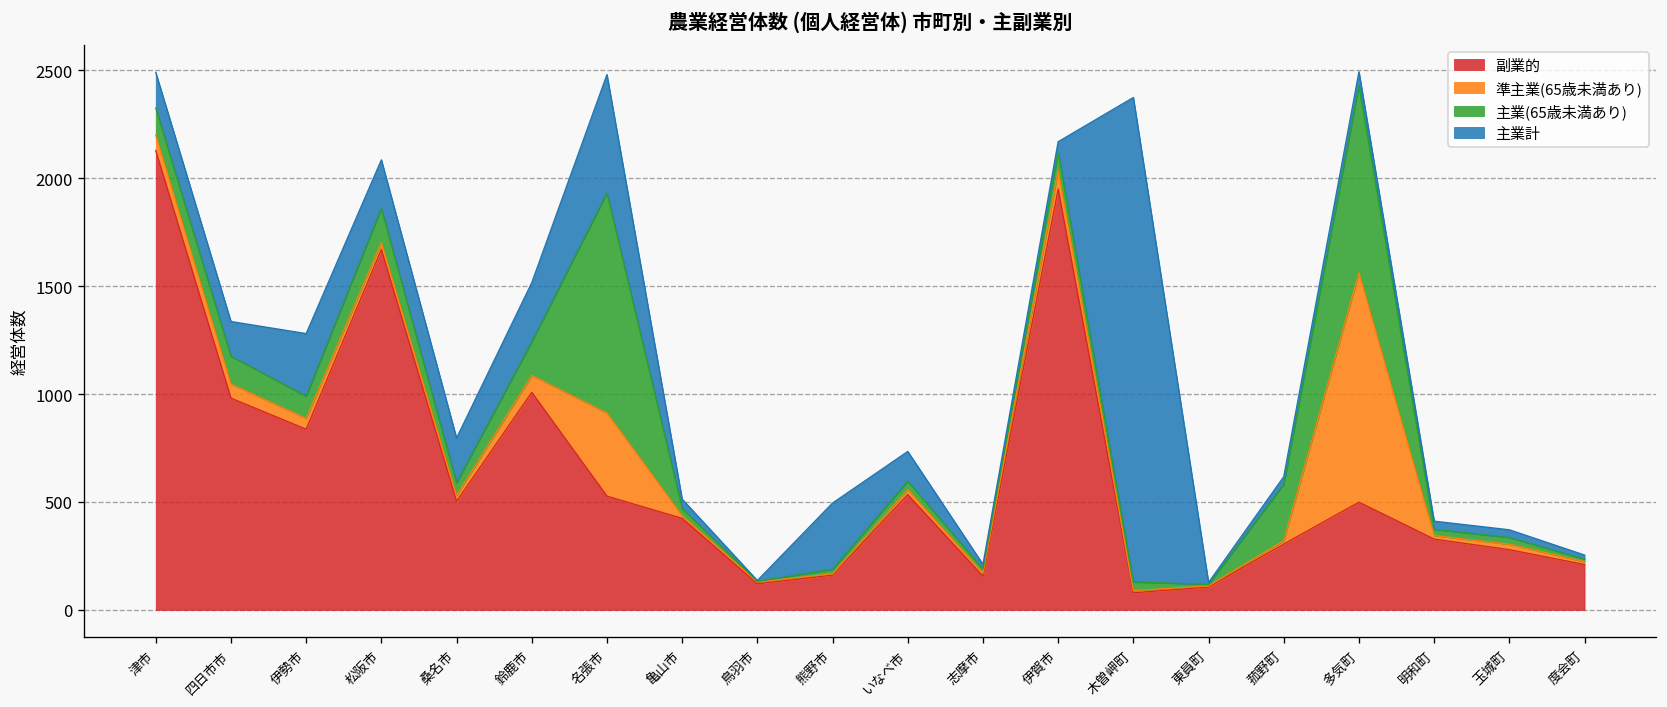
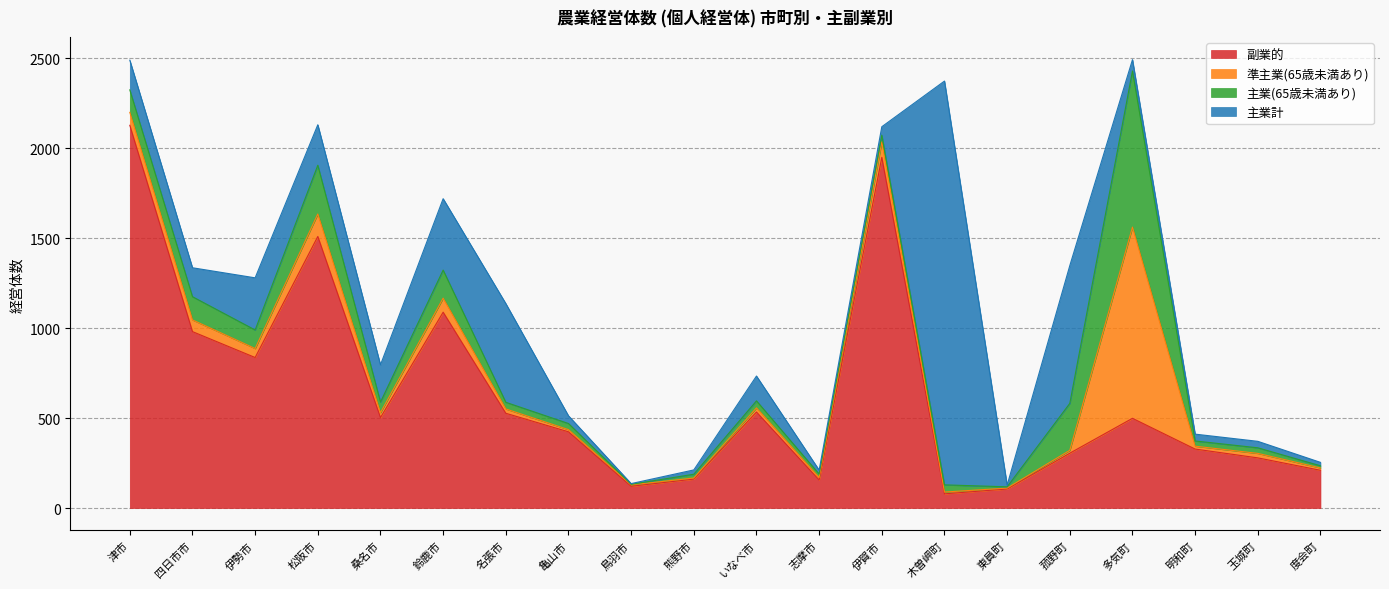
  {
    "副業的": {
      "津市": 2130,
      "四日市市": 980,
      "伊勢市": 840,
-     "松阪市": 1670,
+     "松阪市": 1510,
      "桑名市": 500,
-     "鈴鹿市": 1010,
+     "鈴鹿市": 1090,
      "名張市": 530,
      "いなべ市": 530,
      "伊賀市": 1950,
      "菰野町": 310,
      "多気町": 500,
      "明和町": 330,
      "玉城町": 280
    },
    "準主業(65歳未満あり)": {
      "津市": 70,
      "四日市市": 70,
      "伊勢市": 50,
-     "松阪市": 30,
+     "松阪市": 130,
      "桑名市": 30,
      "鈴鹿市": 80,
-     "名張市": 390,
+     "名張市": 20,
      "いなべ市": 20,
      "伊賀市": 90,
      "菰野町": 20,
      "多気町": 1060,
      "明和町": 20,
      "玉城町": 30
    },
    "主業(65歳未満あり)": {
      "津市": 130,
      "四日市市": 130,
      "伊勢市": 100,
-     "松阪市": 160,
+     "松阪市": 270,
      "桑名市": 60,
      "鈴鹿市": 160,
-     "名張市": 1020,
+     "名張市": 40,
      "亀山市": 30,
      "熊野市": 20,
      "いなべ市": 40,
      "志摩市": 20,
-     "伊賀市": 90,
+     "伊賀市": 40,
      "木曽岬町": 40,
      "菰野町": 260,
      "多気町": 870,
      "明和町": 30,
      "玉城町": 30
    },
    "主業計": {
      "津市": 170,
      "四日市市": 160,
      "伊勢市": 290,
      "松阪市": 230,
      "桑名市": 210,
-     "鈴鹿市": 270,
+     "鈴鹿市": 400,
      "名張市": 550,
      "亀山市": 40,
-     "熊野市": 310,
+     "熊野市": 20,
      "いなべ市": 140,
      "志摩市": 20,
      "伊賀市": 50,
      "木曽岬町": 2250,
-     "菰野町": 40,
+     "菰野町": 770,
      "多気町": 60,
      "明和町": 40,
      "玉城町": 40,
      "度会町": 20
    }
  }
